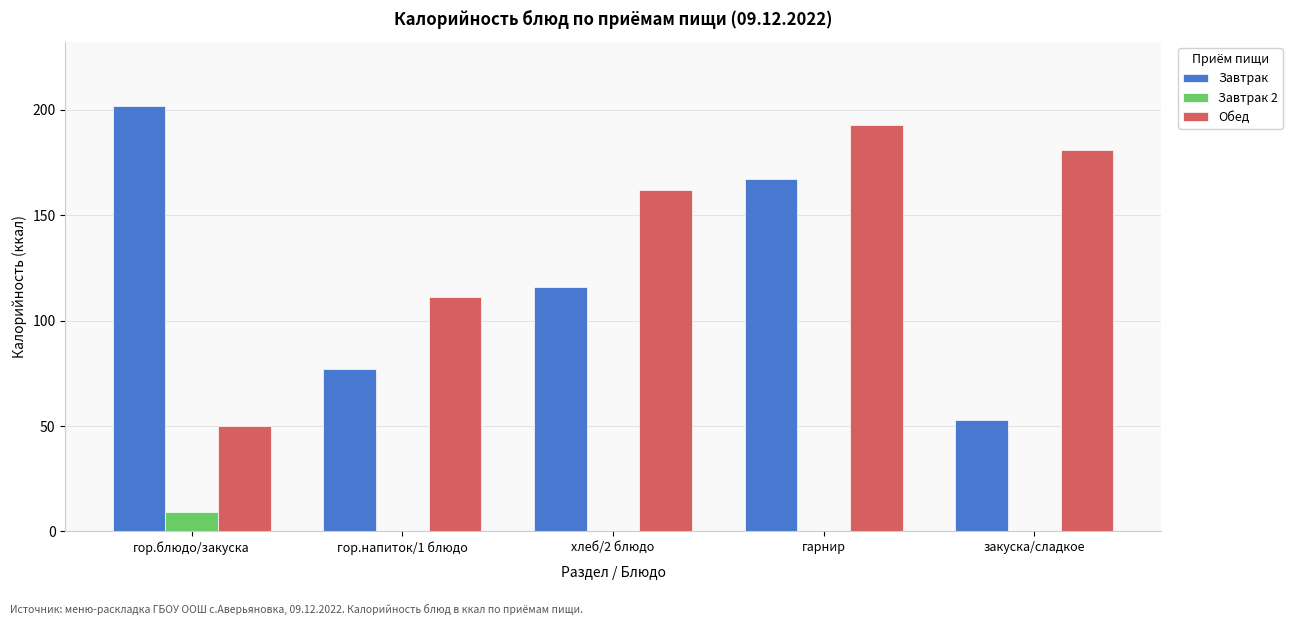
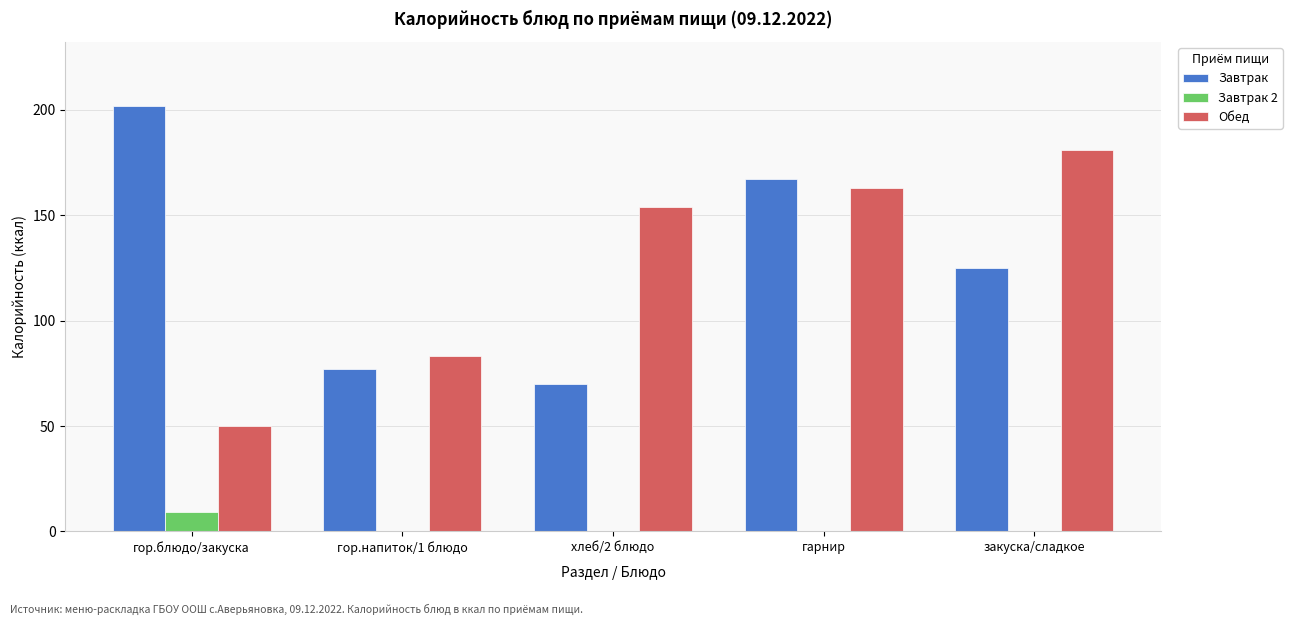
  {
    "Завтрак": {
      "гор.блюдо/закуска": 202,
      "гор.напиток/1 блюдо": 77,
-     "хлеб/2 блюдо": 116,
+     "хлеб/2 блюдо": 70,
      "гарнир": 167,
-     "закуска/сладкое": 53
+     "закуска/сладкое": 125
    },
    "Завтрак 2": {
      "гор.блюдо/закуска": 9,
      "гор.напиток/1 блюдо": 0,
      "хлеб/2 блюдо": 0,
      "гарнир": 0,
      "закуска/сладкое": 0
    },
    "Обед": {
      "гор.блюдо/закуска": 50,
-     "гор.напиток/1 блюдо": 111,
-     "хлеб/2 блюдо": 162,
-     "гарнир": 193,
+     "гор.напиток/1 блюдо": 83,
+     "хлеб/2 блюдо": 154,
+     "гарнир": 163,
      "закуска/сладкое": 181
    }
  }
